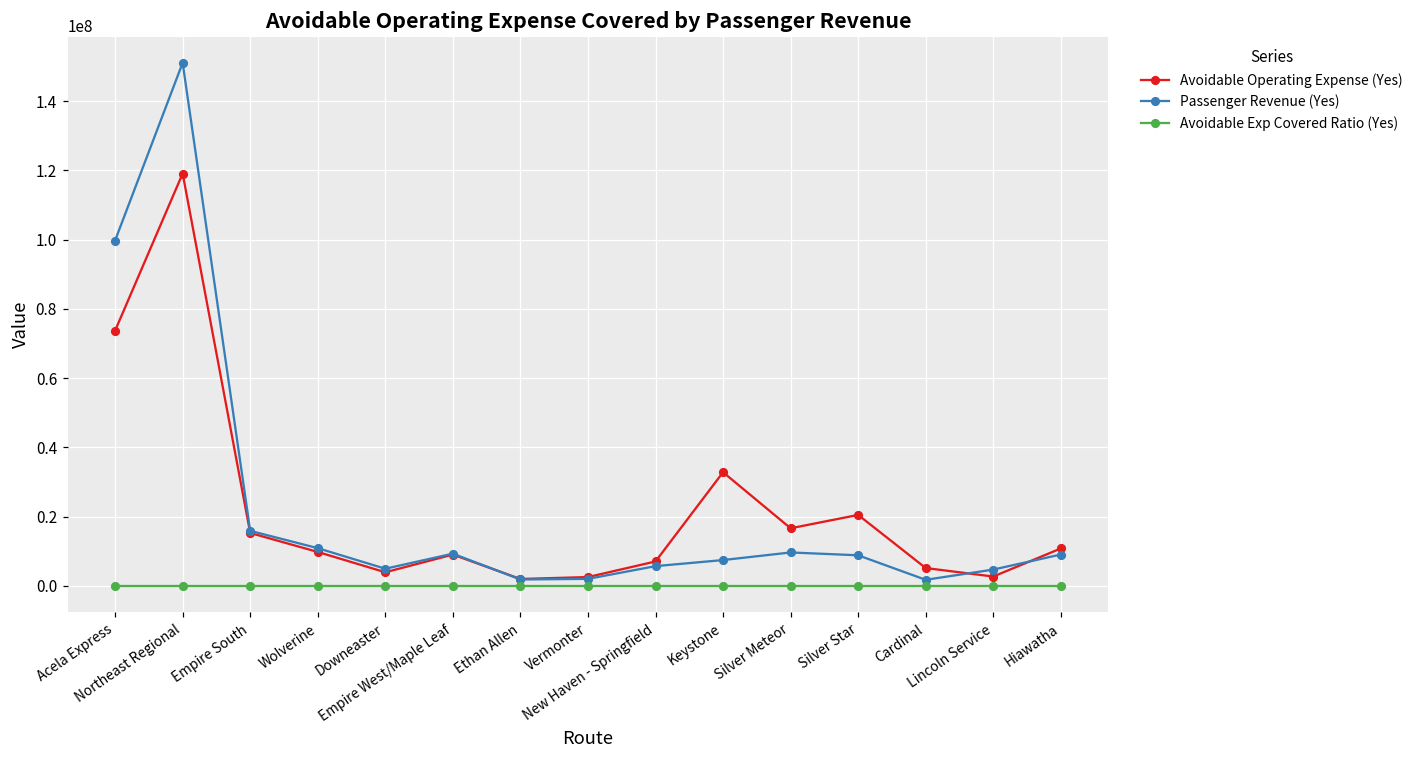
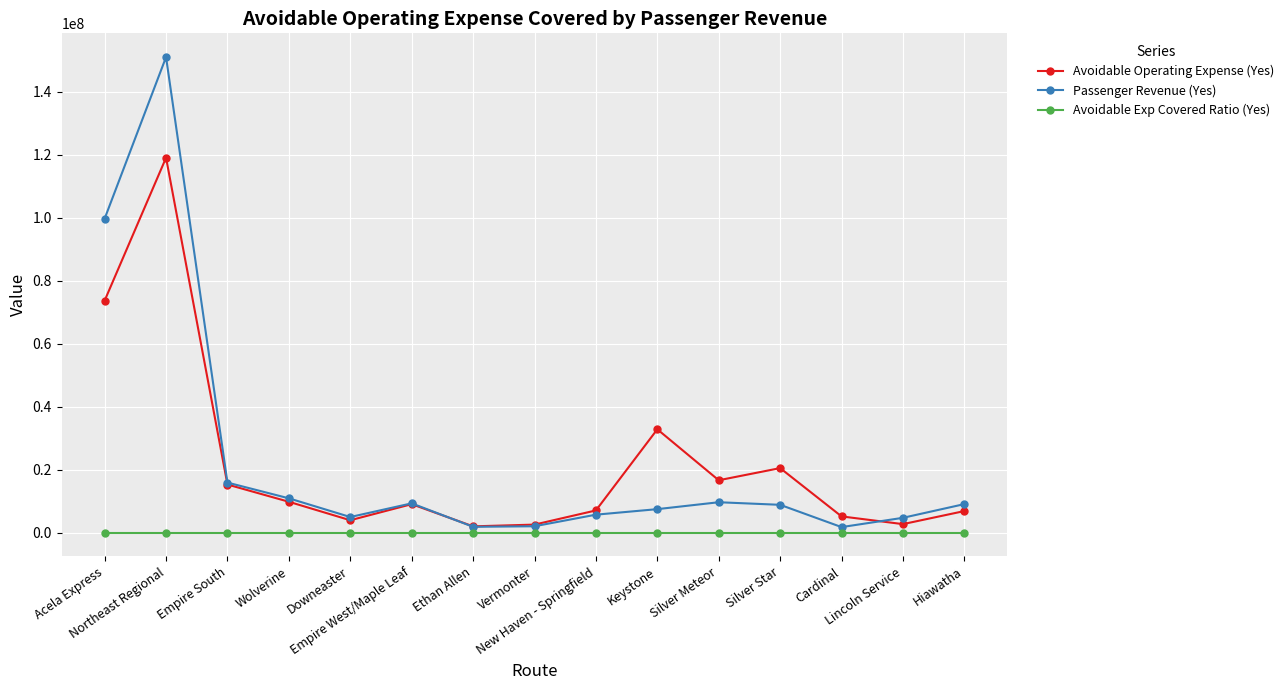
  {
    "Avoidable Operating Expense (Yes)": {
      "Acela Express": 74000000,
      "Northeast Regional": 119000000,
      "Wolverine": 10000000,
      "Downeaster": 4000000,
      "New Haven - Springfield": 7000000,
      "Keystone": 33000000,
      "Silver Meteor": 17000000,
      "Silver Star": 20000000,
      "Cardinal": 5000000,
      "Lincoln Service": 3000000,
-     "Hiawatha": 11000000
+     "Hiawatha": 7000000
    },
    "Passenger Revenue (Yes)": {
      "Acela Express": 100000000,
      "Northeast Regional": 151000000,
      "Wolverine": 11000000,
      "Downeaster": 5000000,
      "New Haven - Springfield": 6000000,
      "Keystone": 7000000,
      "Silver Meteor": 10000000,
      "Silver Star": 9000000,
      "Cardinal": 2000000,
      "Lincoln Service": 5000000,
      "Hiawatha": 9000000
    },
    "Avoidable Exp Covered Ratio (Yes)": {
      "Acela Express": 0,
      "Northeast Regional": 0,
      "Empire South": 0,
      "Wolverine": 0,
      "Downeaster": 0,
      "Empire West/Maple Leaf": 0,
      "Ethan Allen": 0,
      "Vermonter": 0,
      "New Haven - Springfield": 0,
      "Keystone": 0,
      "Silver Meteor": 0,
      "Silver Star": 0,
      "Cardinal": 0,
      "Lincoln Service": 0,
      "Hiawatha": 0
    }
  }
